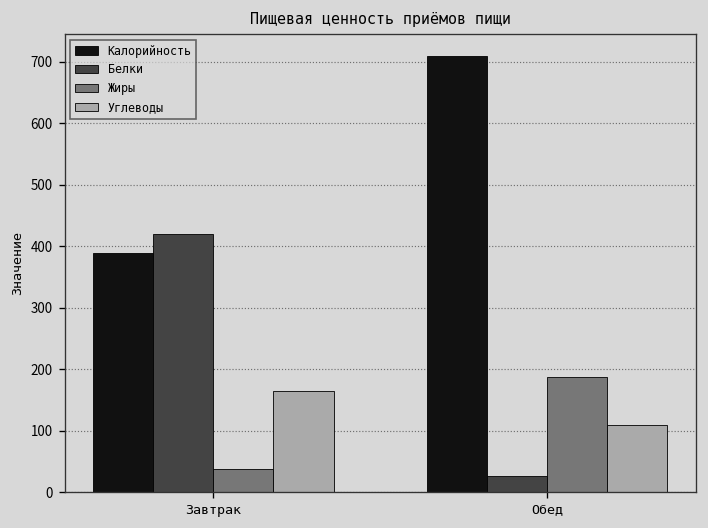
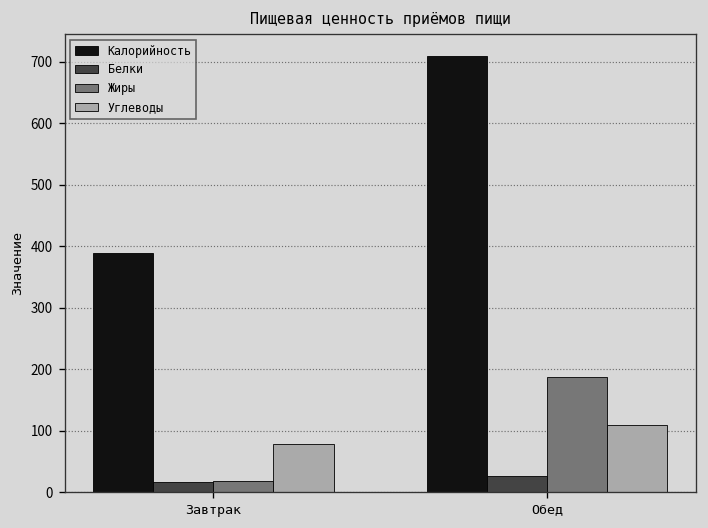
  {
    "Калорийность": {
      "Завтрак": 390,
      "Обед": 710
    },
    "Белки": {
-     "Завтрак": 420,
+     "Завтрак": 20,
      "Обед": 30
    },
    "Жиры": {
-     "Завтрак": 40,
+     "Завтрак": 20,
      "Обед": 190
    },
    "Углеводы": {
-     "Завтрак": 170,
+     "Завтрак": 80,
      "Обед": 110
    }
  }
